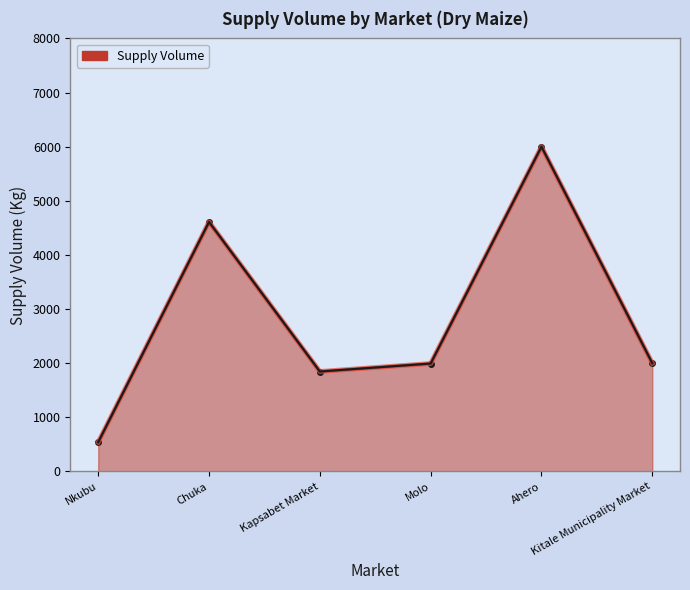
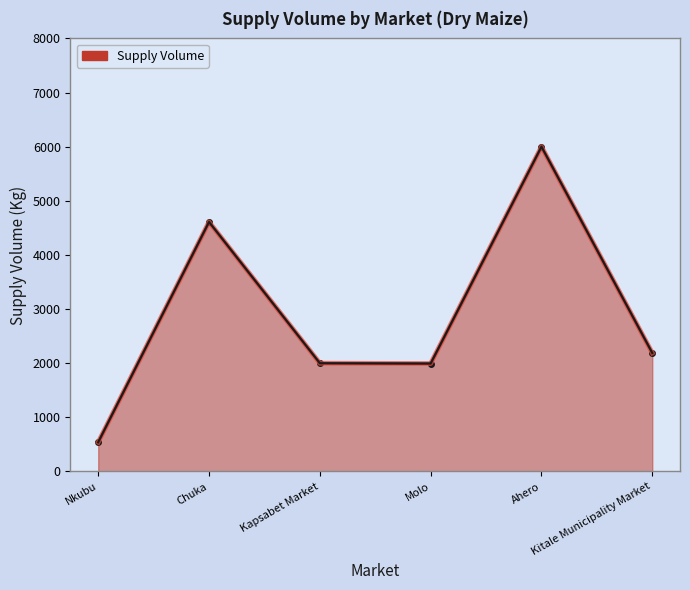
  {
    "Nkubu": 500,
    "Chuka": 4600,
-   "Kapsabet Market": 1800,
+   "Kapsabet Market": 2000,
    "Molo": 2000,
    "Ahero": 6000,
-   "Kitale Municipality Market": 2000
+   "Kitale Municipality Market": 2200
  }
